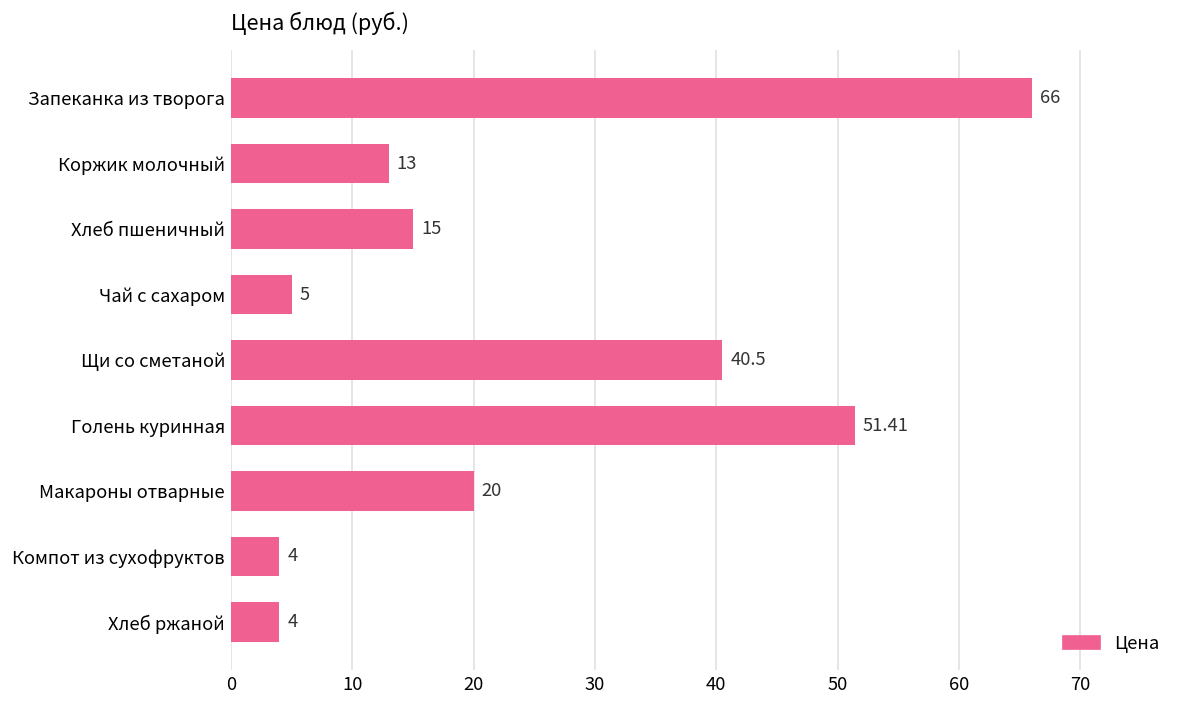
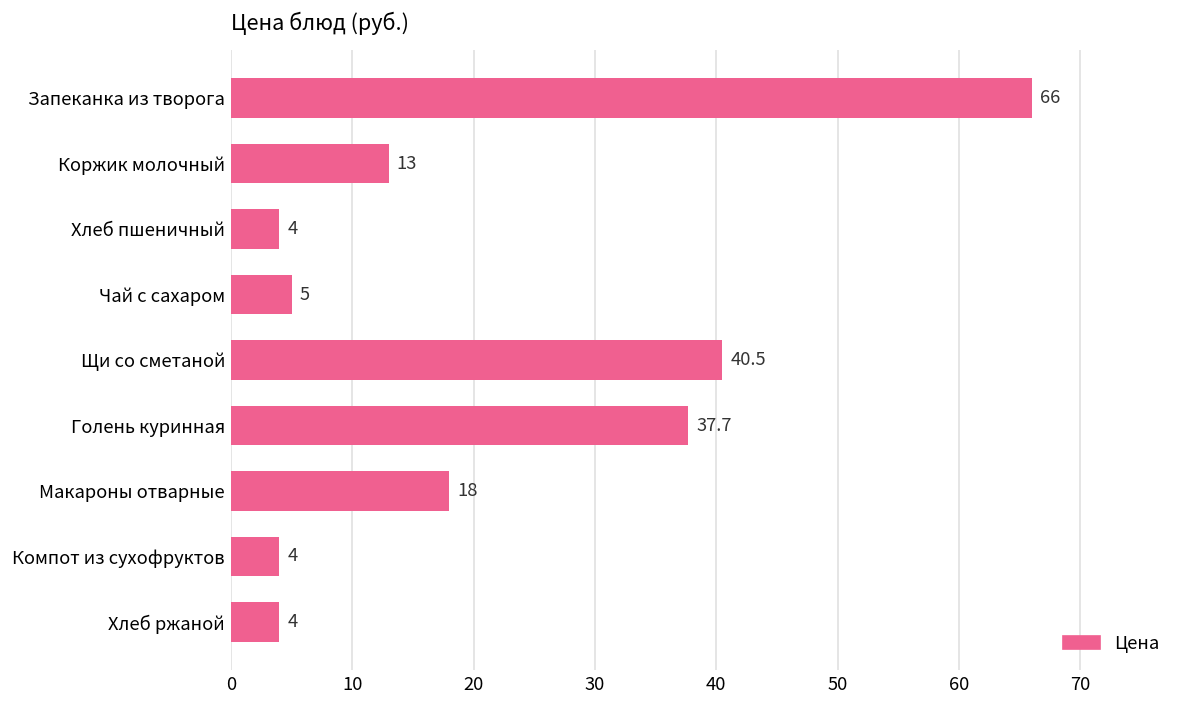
  {
    "Запеканка из творога": 66,
    "Коржик молочный": 13,
-   "Хлеб пшеничный": 15,
+   "Хлеб пшеничный": 4,
    "Чай с сахаром": 5,
    "Щи со сметаной": 40.5,
-   "Голень куринная": 51.41,
-   "Макароны отварные": 20,
+   "Голень куринная": 37.7,
+   "Макароны отварные": 18,
    "Компот из сухофруктов": 4,
    "Хлеб ржаной": 4
  }
